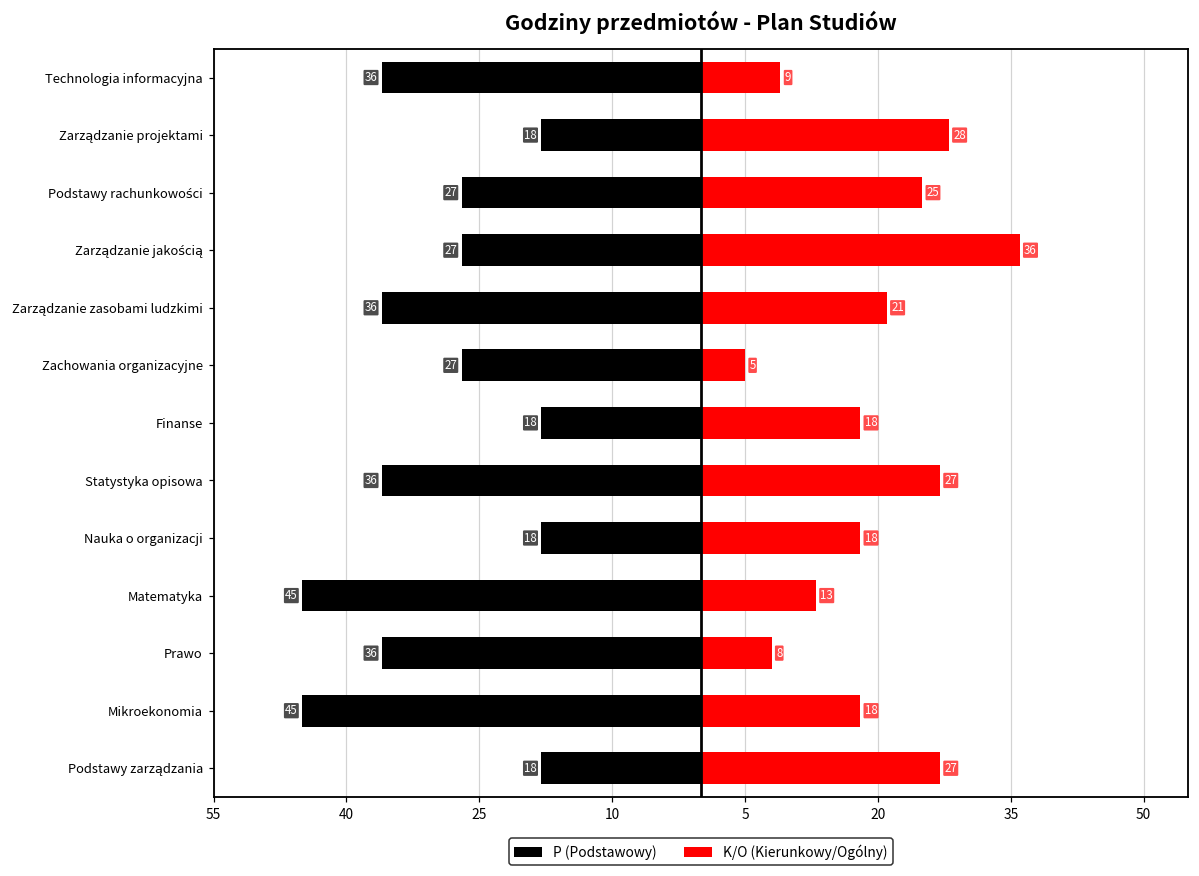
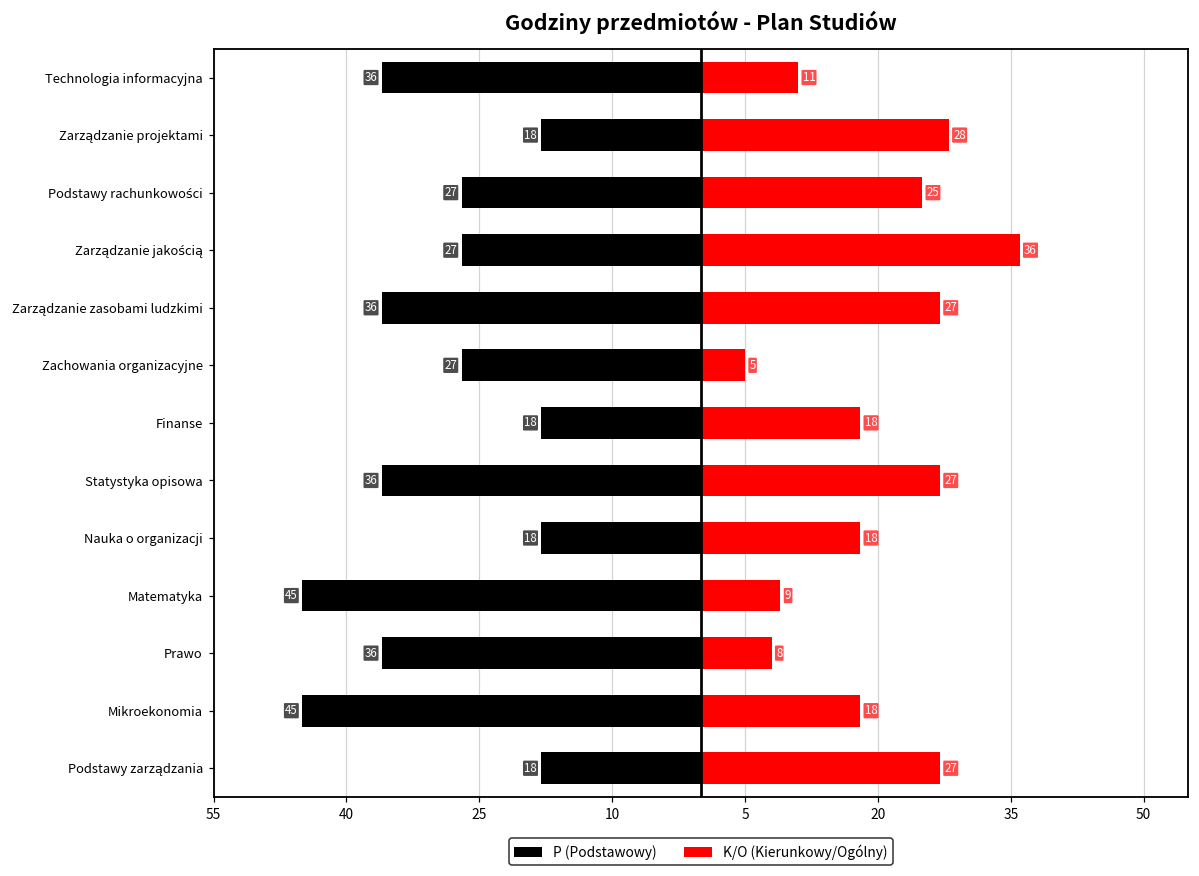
  {
    "K/O (Kierunkowy/Ogólny)": {
-     "Technologia informacyjna": 9,
-     "Zarządzanie zasobami ludzkimi": 21,
-     "Matematyka": 13
+     "Technologia informacyjna": 11,
+     "Zarządzanie zasobami ludzkimi": 27,
+     "Matematyka": 9
    }
  }
